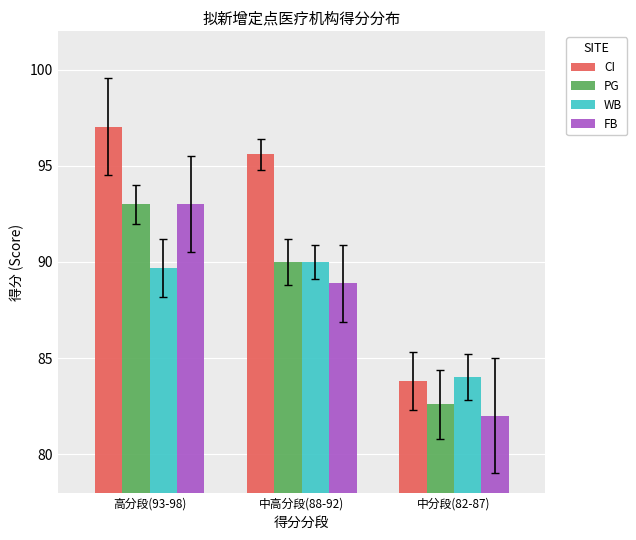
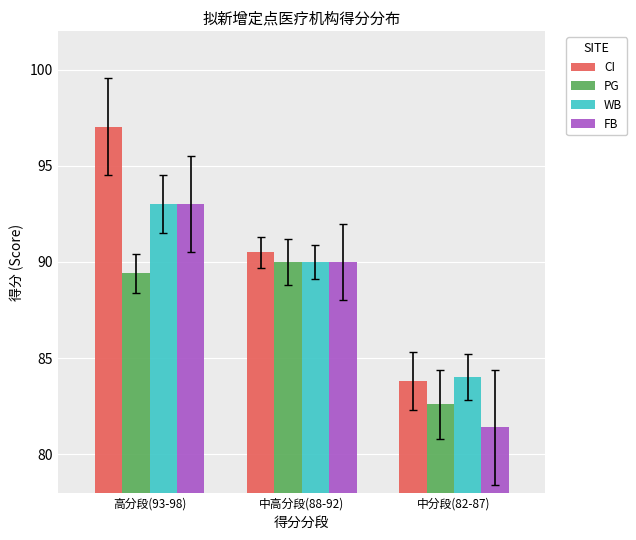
  {
    "CI": {
      "高分段(93-98)": 97.0,
-     "中高分段(88-92)": 95.6,
+     "中高分段(88-92)": 90.5,
      "中分段(82-87)": 83.8
    },
    "PG": {
-     "高分段(93-98)": 93.0,
+     "高分段(93-98)": 89.4,
      "中高分段(88-92)": 90.0,
      "中分段(82-87)": 82.6
    },
    "WB": {
-     "高分段(93-98)": 89.7,
+     "高分段(93-98)": 93.0,
      "中高分段(88-92)": 90.0,
      "中分段(82-87)": 84.0
    },
    "FB": {
      "高分段(93-98)": 93.0,
-     "中高分段(88-92)": 88.9,
-     "中分段(82-87)": 82.0
+     "中高分段(88-92)": 90.0,
+     "中分段(82-87)": 81.4
    }
  }
